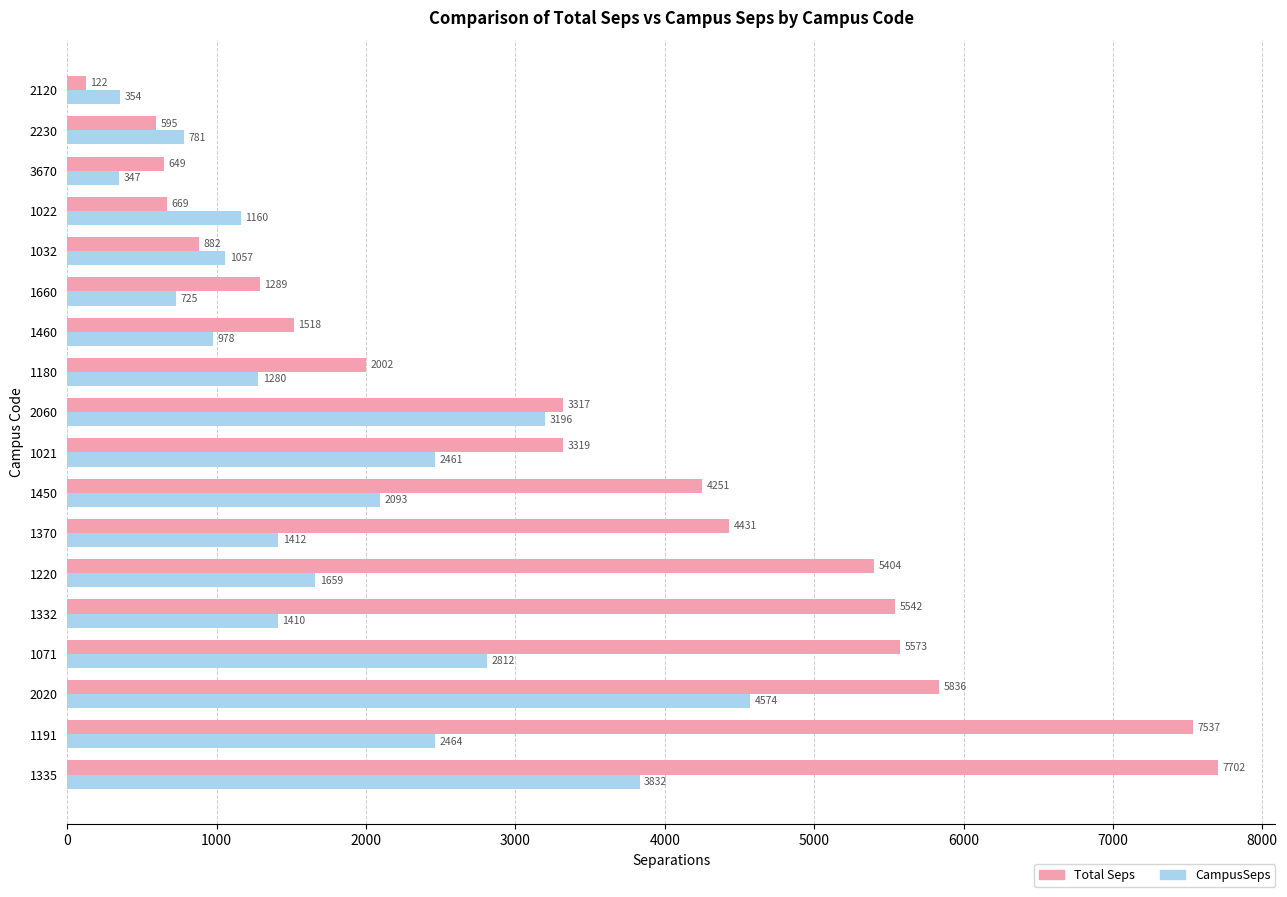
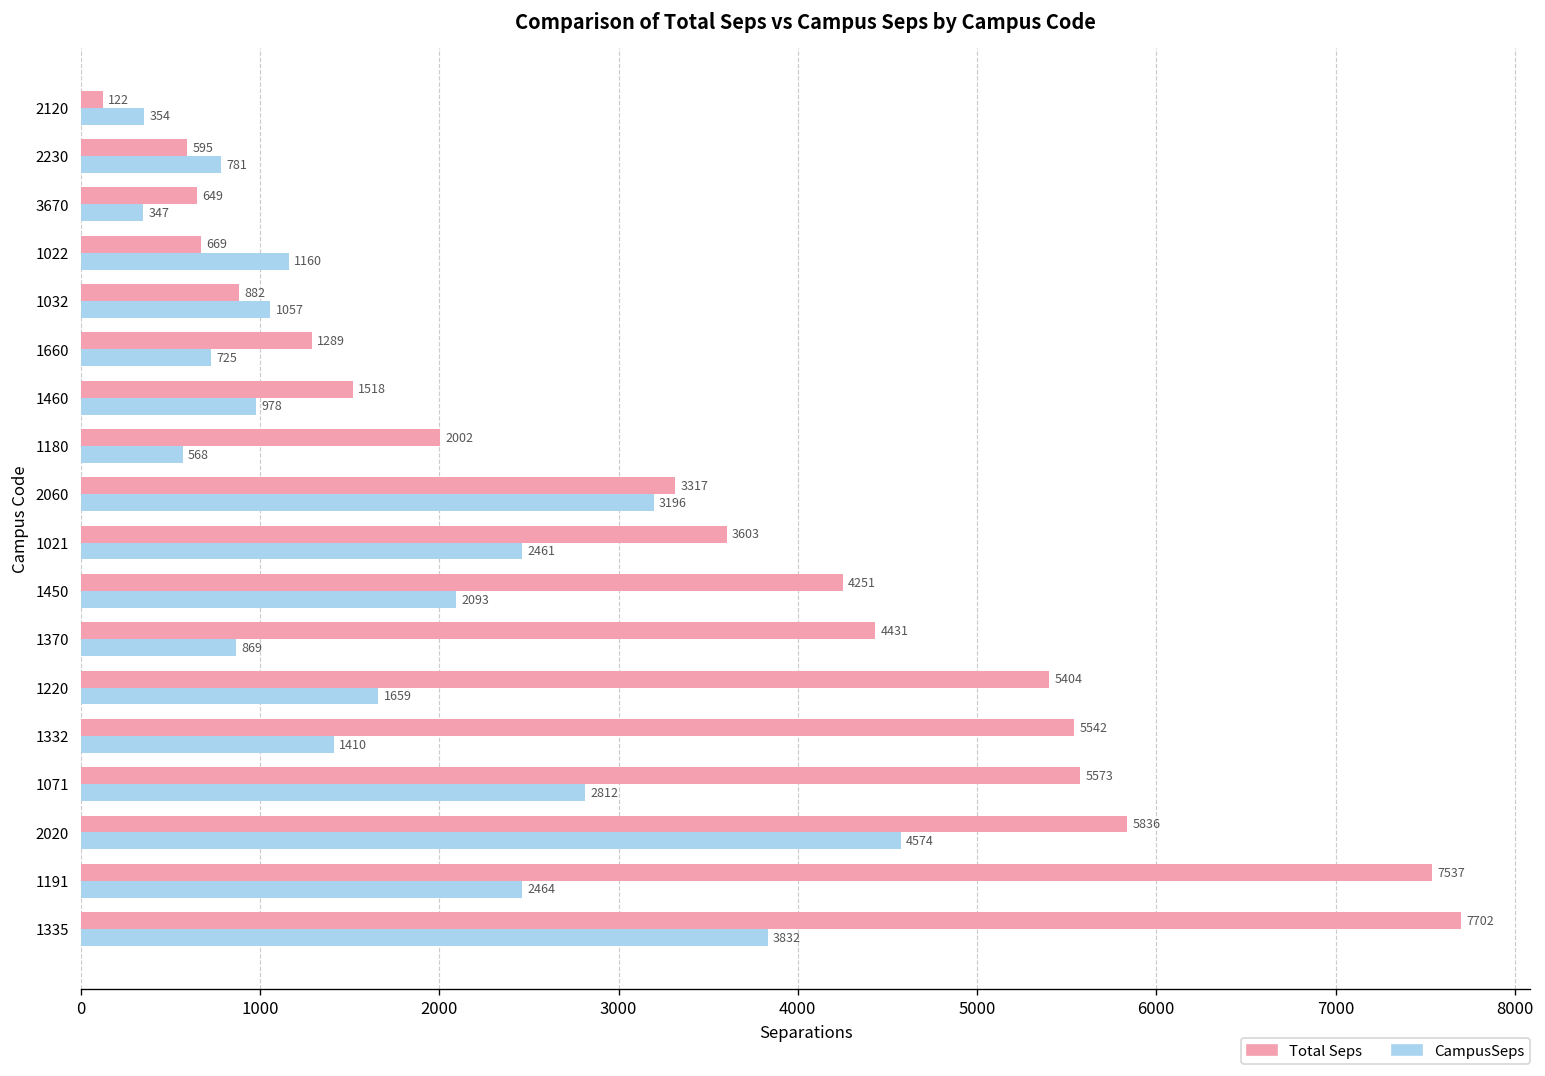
  {
    "Total Seps": {
      "2120": 122,
      "2230": 595,
      "3670": 649,
      "1022": 669,
      "1032": 882,
      "1660": 1289,
      "1460": 1518,
      "1180": 2002,
      "2060": 3317,
-     "1021": 3319,
+     "1021": 3603,
      "1450": 4251,
      "1370": 4431,
      "1220": 5404,
      "1332": 5542,
      "1071": 5573,
      "2020": 5836,
      "1191": 7537,
      "1335": 7702
    },
    "CampusSeps": {
      "2120": 354,
      "2230": 781,
      "3670": 347,
      "1022": 1160,
      "1032": 1057,
      "1660": 725,
      "1460": 978,
-     "1180": 1280,
+     "1180": 568,
      "2060": 3196,
      "1021": 2461,
      "1450": 2093,
-     "1370": 1412,
+     "1370": 869,
      "1220": 1659,
      "1332": 1410,
      "1071": 2812,
      "2020": 4574,
      "1191": 2464,
      "1335": 3832
    }
  }
